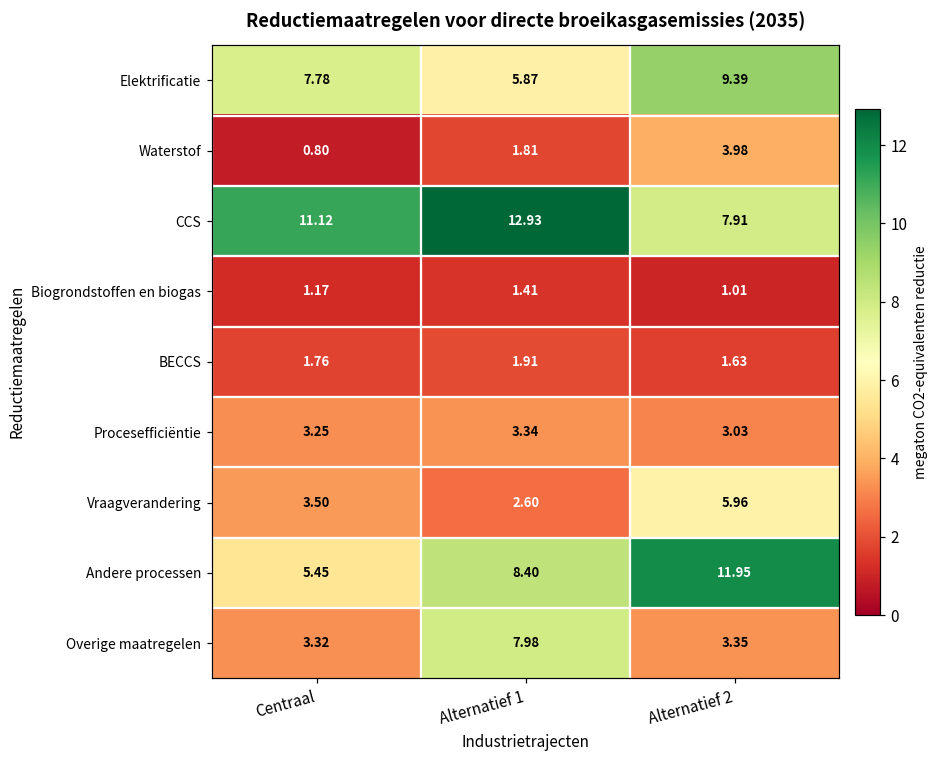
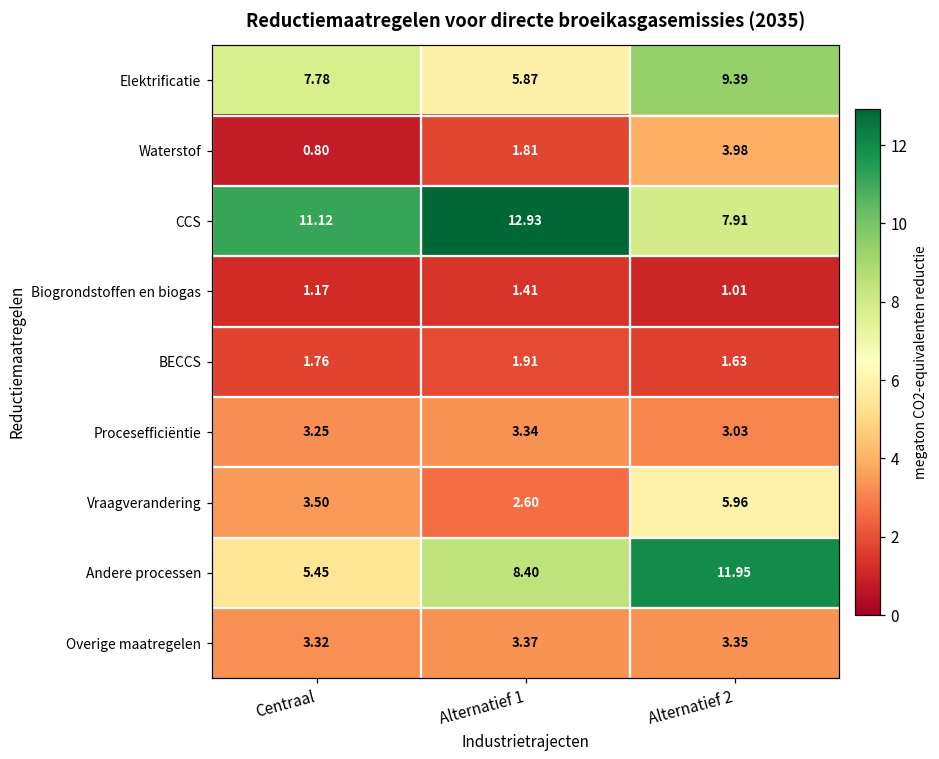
  {
    "Elektrificatie": {
      "Centraal": 7.78,
      "Alternatief 1": 5.87,
      "Alternatief 2": 9.39
    },
    "Waterstof": {
      "Centraal": 0.80,
      "Alternatief 1": 1.81,
      "Alternatief 2": 3.98
    },
    "CCS": {
      "Centraal": 11.12,
      "Alternatief 1": 12.93,
      "Alternatief 2": 7.91
    },
    "Biogrondstoffen en biogas": {
      "Centraal": 1.17,
      "Alternatief 1": 1.41,
      "Alternatief 2": 1.01
    },
    "BECCS": {
      "Centraal": 1.76,
      "Alternatief 1": 1.91,
      "Alternatief 2": 1.63
    },
    "Procesefficiëntie": {
      "Centraal": 3.25,
      "Alternatief 1": 3.34,
      "Alternatief 2": 3.03
    },
    "Vraagverandering": {
      "Centraal": 3.50,
      "Alternatief 1": 2.60,
      "Alternatief 2": 5.96
    },
    "Andere processen": {
      "Centraal": 5.45,
      "Alternatief 1": 8.40,
      "Alternatief 2": 11.95
    },
    "Overige maatregelen": {
      "Centraal": 3.32,
-     "Alternatief 1": 7.98,
+     "Alternatief 1": 3.37,
      "Alternatief 2": 3.35
    }
  }
